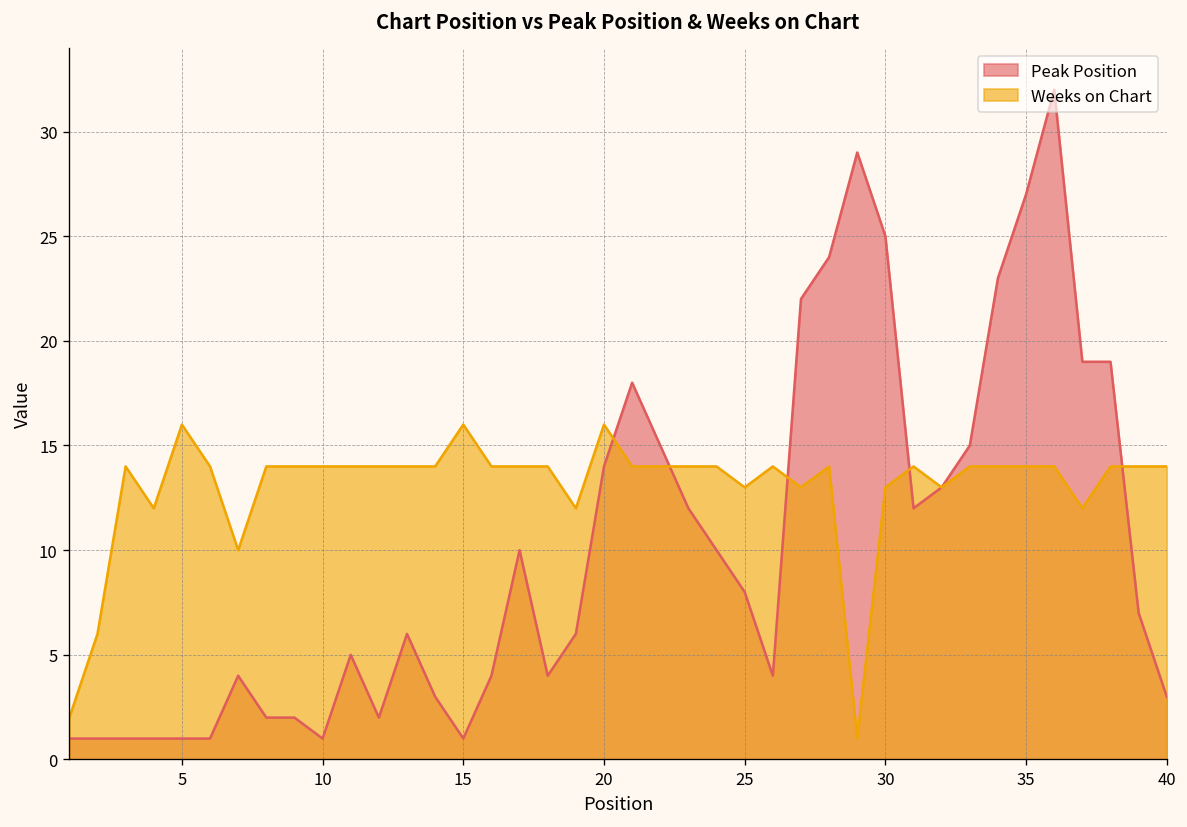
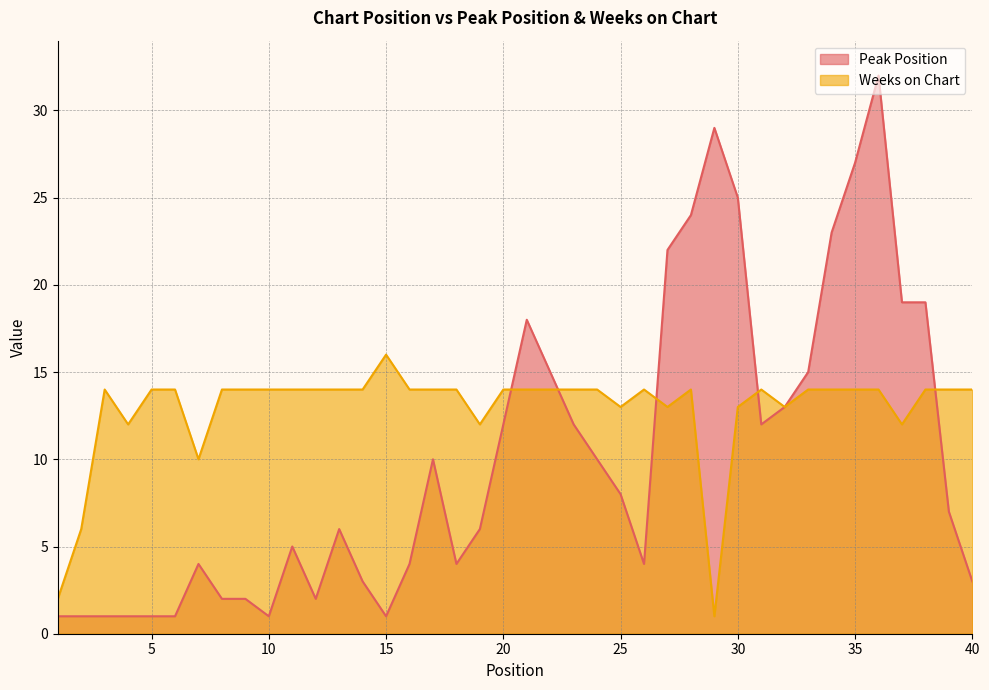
  {
    "Peak Position": {
      "5": 1,
      "10": 1,
      "15": 1,
-     "20": 14,
+     "20": 12,
      "25": 8,
      "30": 25,
      "35": 27,
      "40": 3
    },
    "Weeks on Chart": {
-     "5": 16,
+     "5": 14,
      "10": 14,
      "15": 16,
-     "20": 16,
+     "20": 14,
      "25": 13,
      "30": 13,
      "35": 14,
      "40": 14
    }
  }
